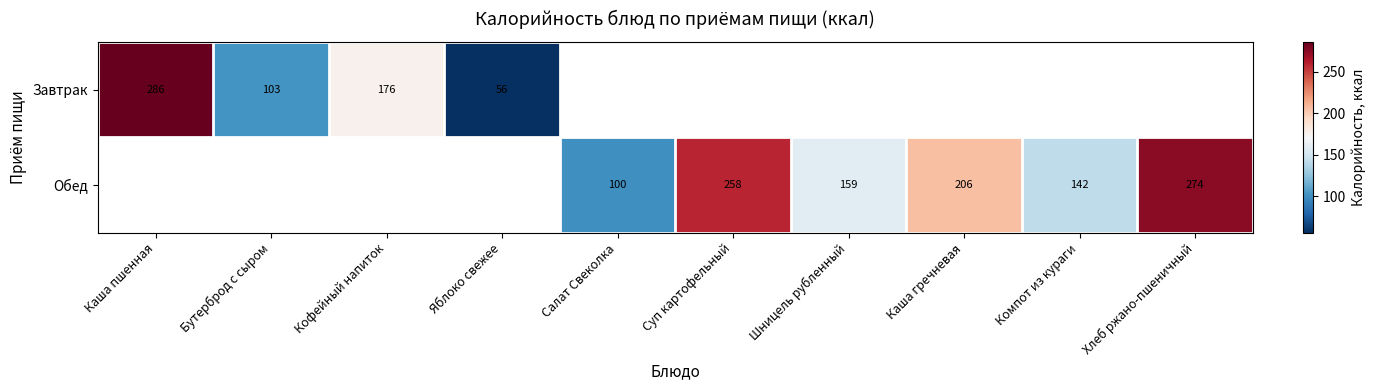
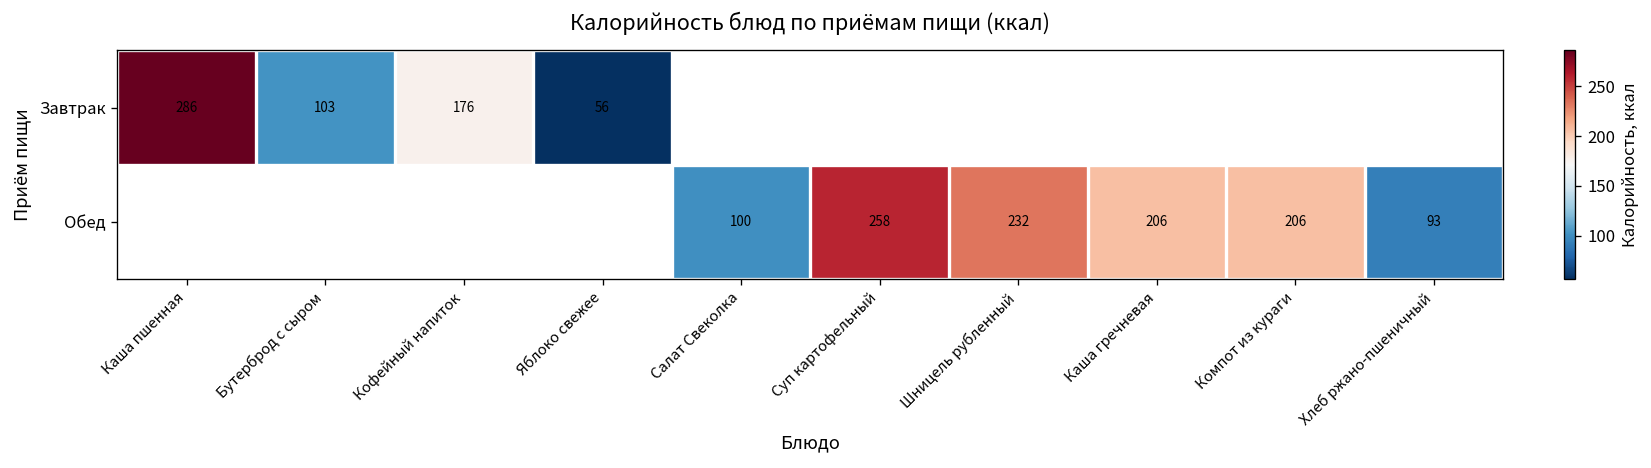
  {
    "Завтрак": {
      "Каша пшенная": 286,
      "Бутерброд с сыром": 103,
      "Кофейный напиток": 176,
      "Яблоко свежее": 56
    },
    "Обед": {
      "Салат Свеколка": 100,
      "Суп картофельный": 258,
-     "Шницель рубленный": 159,
+     "Шницель рубленный": 232,
      "Каша гречневая": 206,
-     "Компот из кураги": 142,
-     "Хлеб ржано-пшеничный": 274
+     "Компот из кураги": 206,
+     "Хлеб ржано-пшеничный": 93
    }
  }
